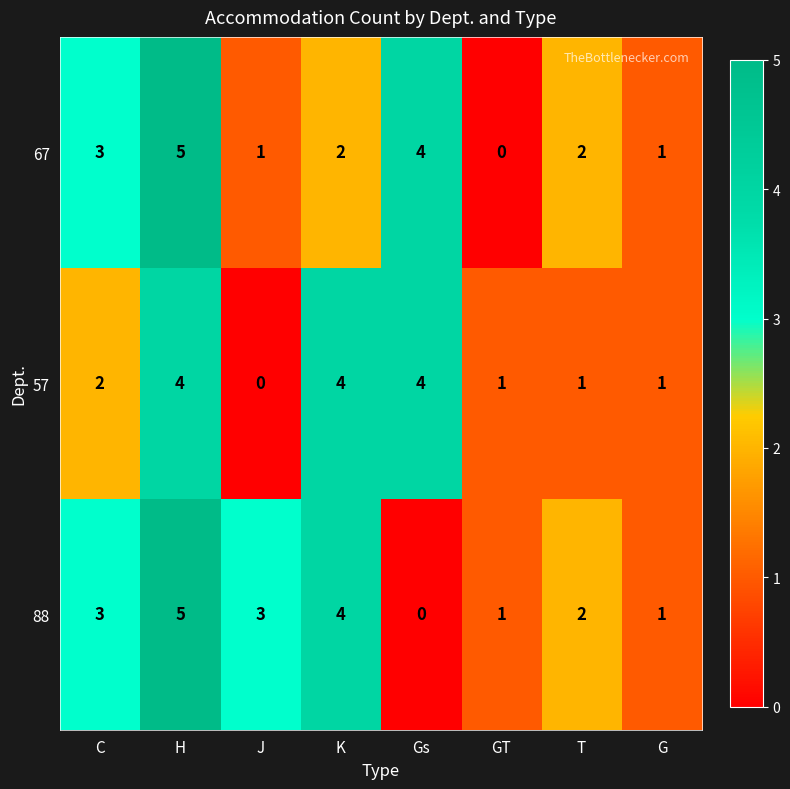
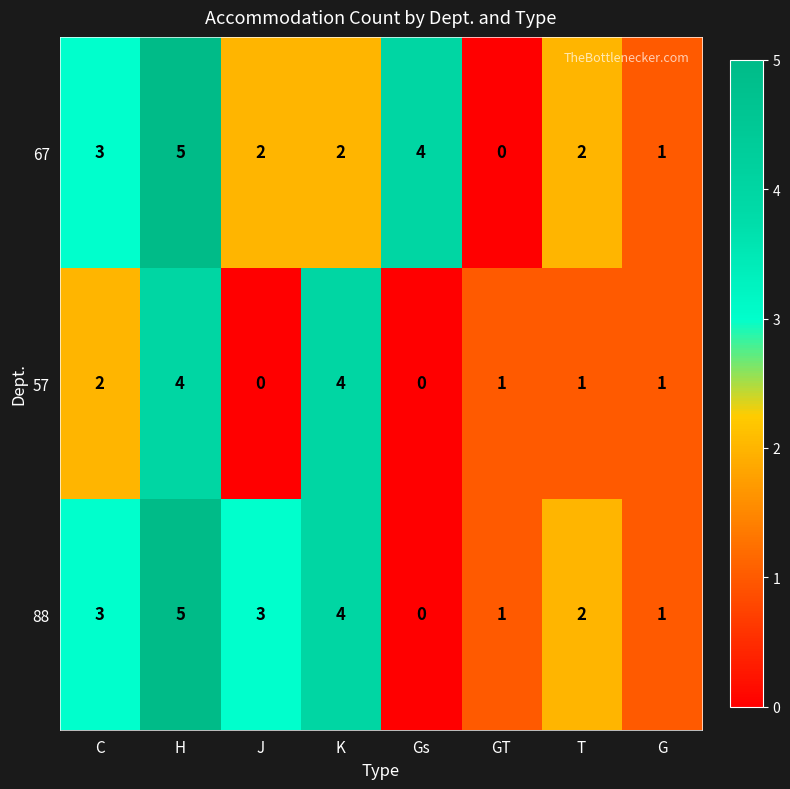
  {
    "67": {
      "C": 3,
      "H": 5,
-     "J": 1,
+     "J": 2,
      "K": 2,
      "Gs": 4,
      "GT": 0,
      "T": 2
    },
    "57": {
      "C": 2,
      "H": 4,
      "J": 0,
      "K": 4,
-     "Gs": 4,
+     "Gs": 0,
      "GT": 1,
      "T": 1,
      "G": 1
    },
    "88": {
      "C": 3,
      "H": 5,
      "J": 3,
      "K": 4,
      "Gs": 0,
      "GT": 1,
      "T": 2,
      "G": 1
    }
  }
